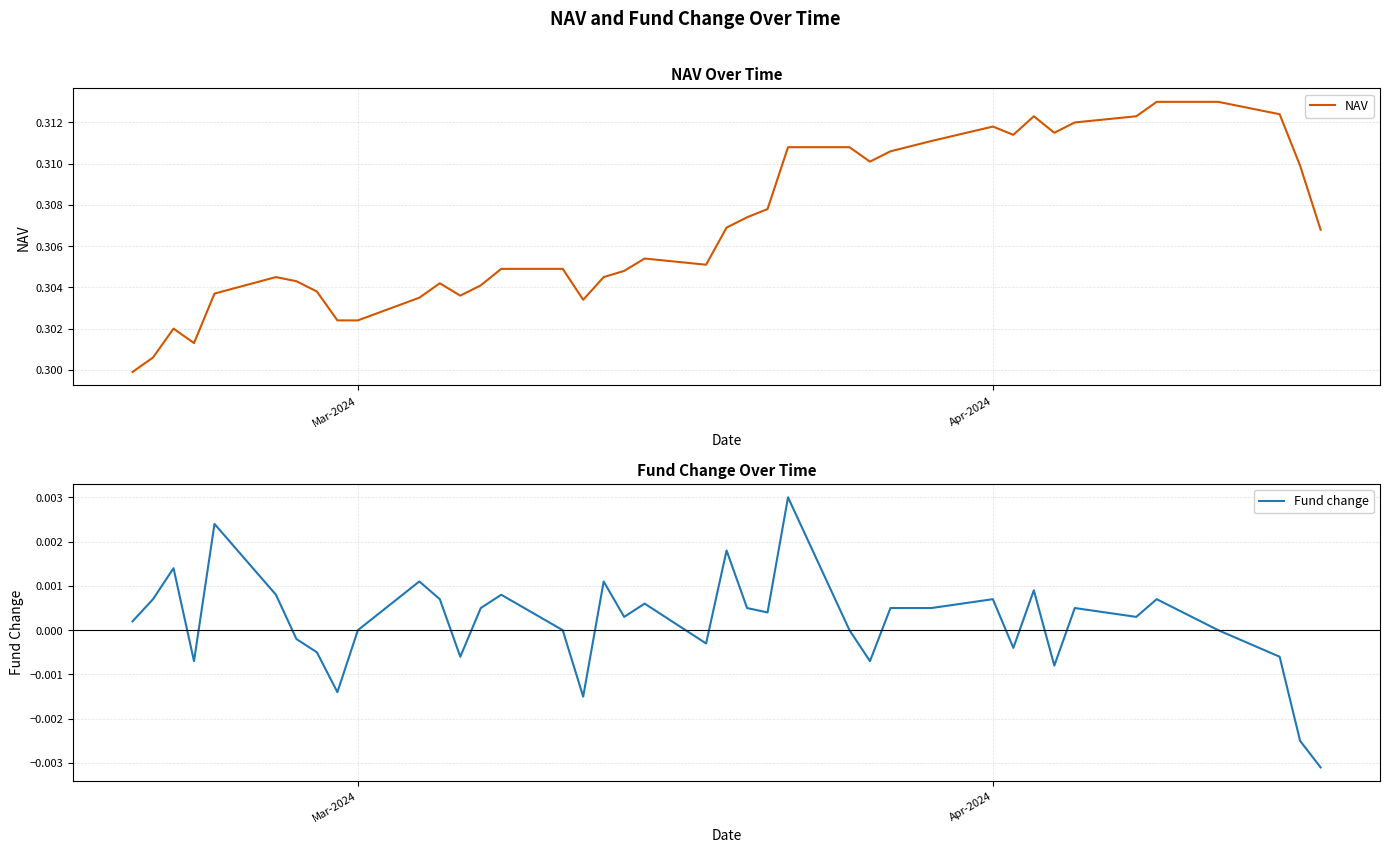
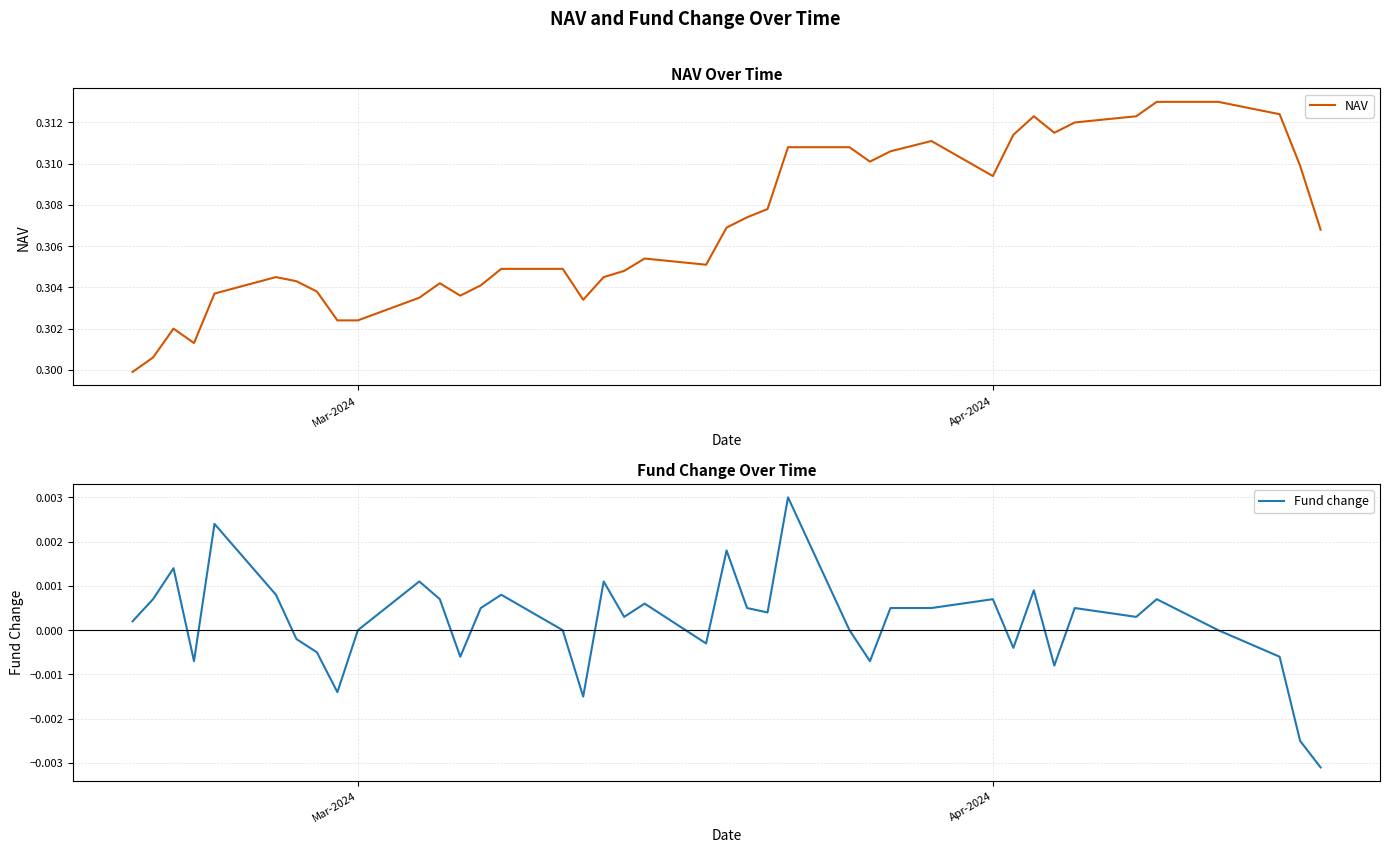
  {
    "NAV Over Time": {
      "Mar-2024": 0.3024,
-     "Apr-2024": 0.3118
+     "Apr-2024": 0.3094
    },
    "Fund Change Over Time": {
      "Mar-2024": 0.0000,
      "Apr-2024": 0.0007
    }
  }
